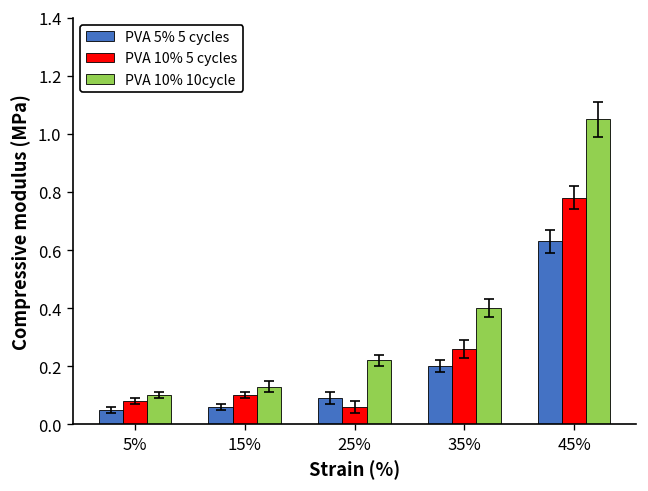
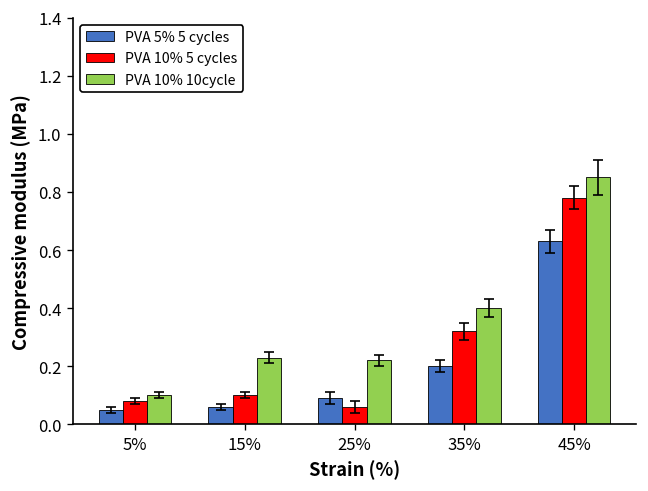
  {
    "PVA 10% 5 cycles": {
      "5%": 0.08,
      "15%": 0.10,
      "25%": 0.06,
-     "35%": 0.26,
+     "35%": 0.32,
      "45%": 0.78
    },
    "PVA 10% 10cycle": {
      "5%": 0.10,
-     "15%": 0.13,
+     "15%": 0.23,
      "25%": 0.22,
      "35%": 0.40,
-     "45%": 1.05
+     "45%": 0.85
    }
  }
